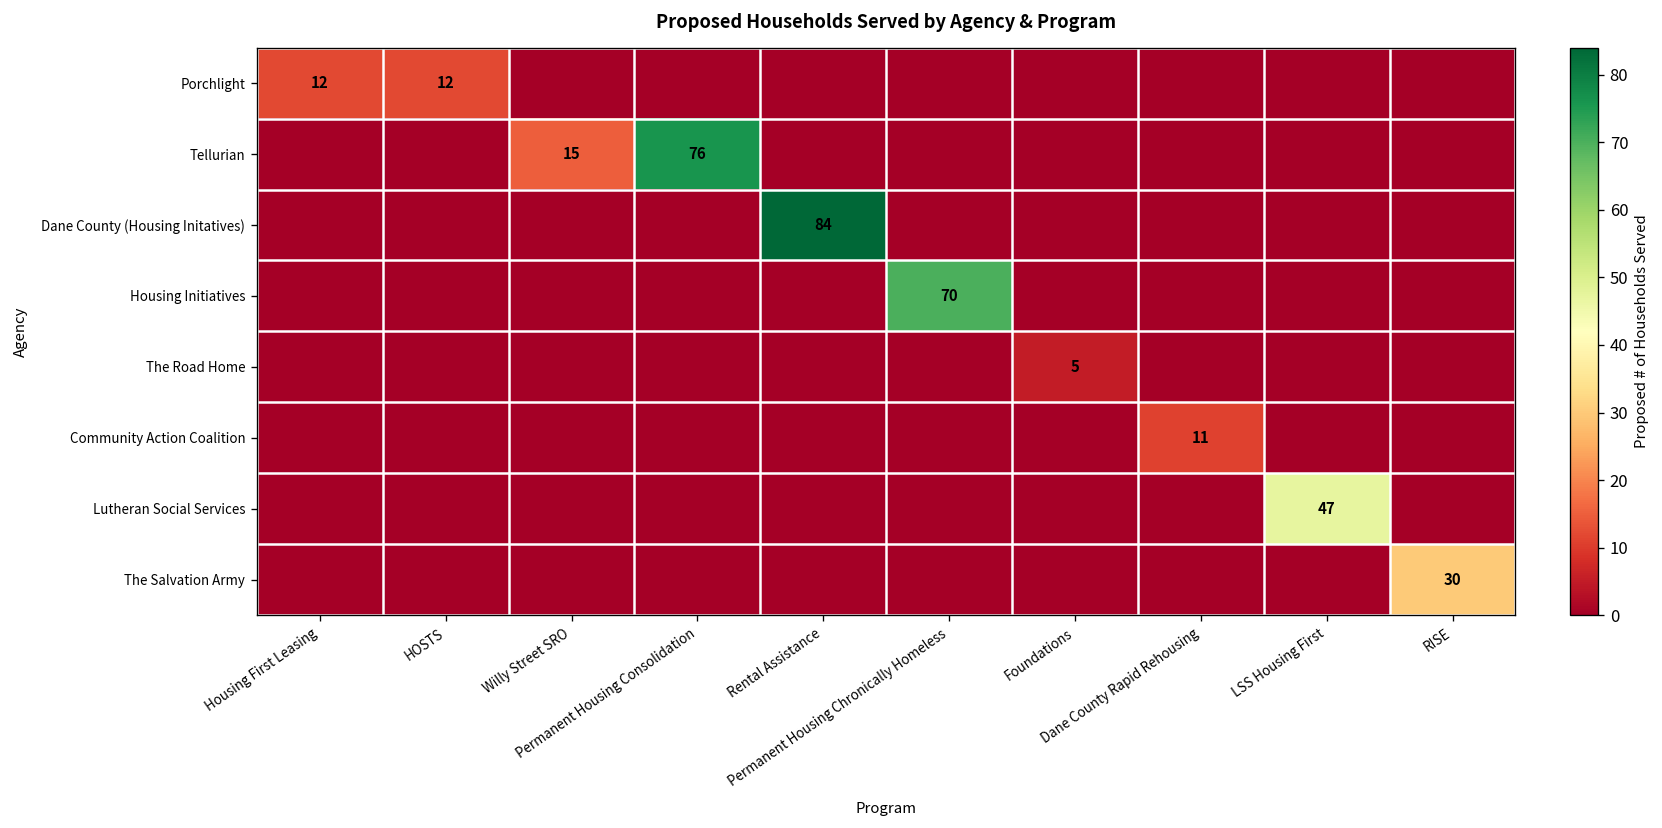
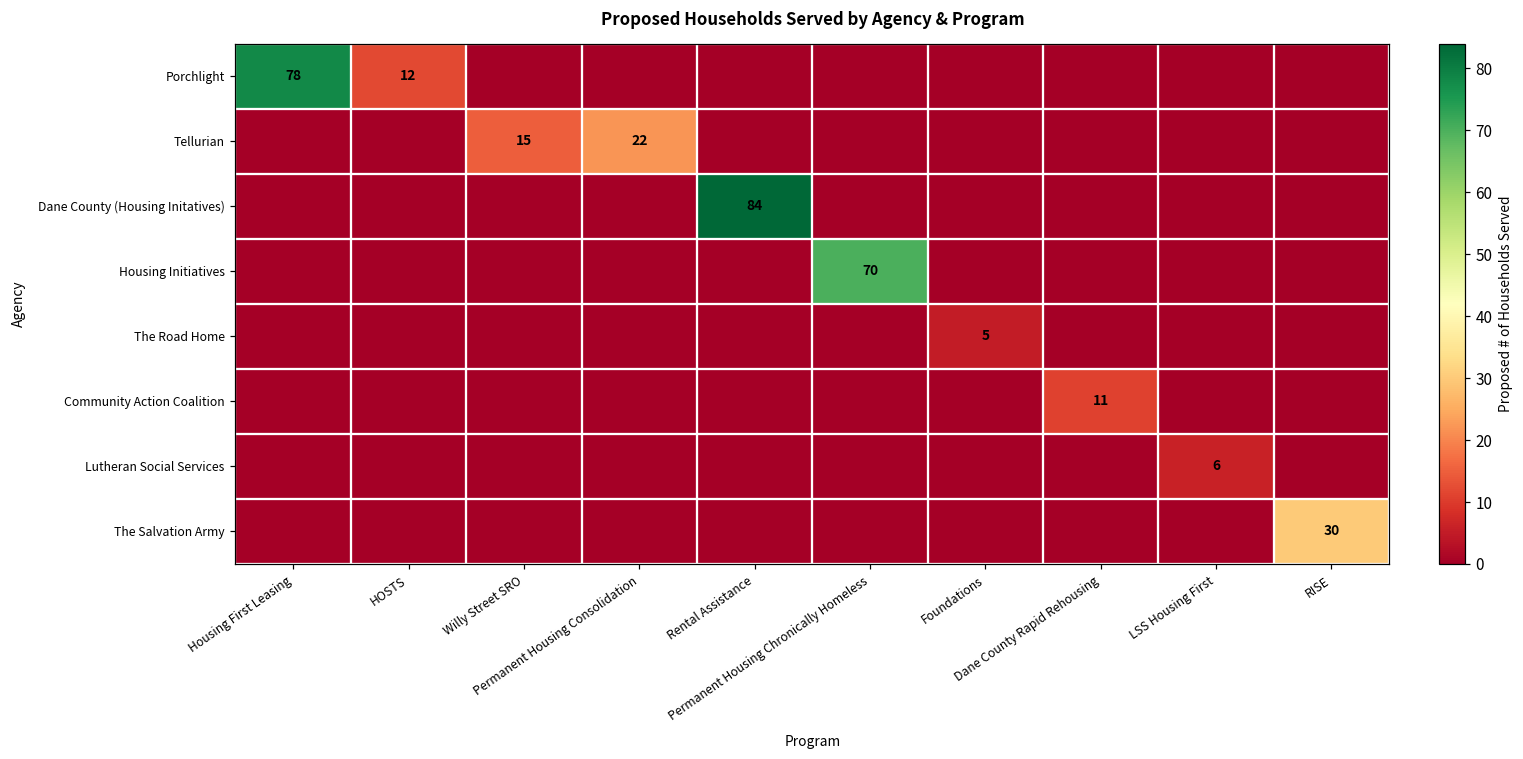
  {
    "Porchlight": {
-     "Housing First Leasing": 12,
+     "Housing First Leasing": 78,
      "HOSTS": 12
    },
    "Tellurian": {
      "Willy Street SRO": 15,
-     "Permanent Housing Consolidation": 76
+     "Permanent Housing Consolidation": 22
    },
    "Dane County (Housing Initatives)": {
      "Rental Assistance": 84
    },
    "Housing Initiatives": {
      "Permanent Housing Chronically Homeless": 70
    },
    "The Road Home": {
      "Foundations": 5
    },
    "Community Action Coalition": {
      "Dane County Rapid Rehousing": 11
    },
    "Lutheran Social Services": {
-     "LSS Housing First": 47
+     "LSS Housing First": 6
    },
    "The Salvation Army": {
      "RISE": 30
    }
  }
